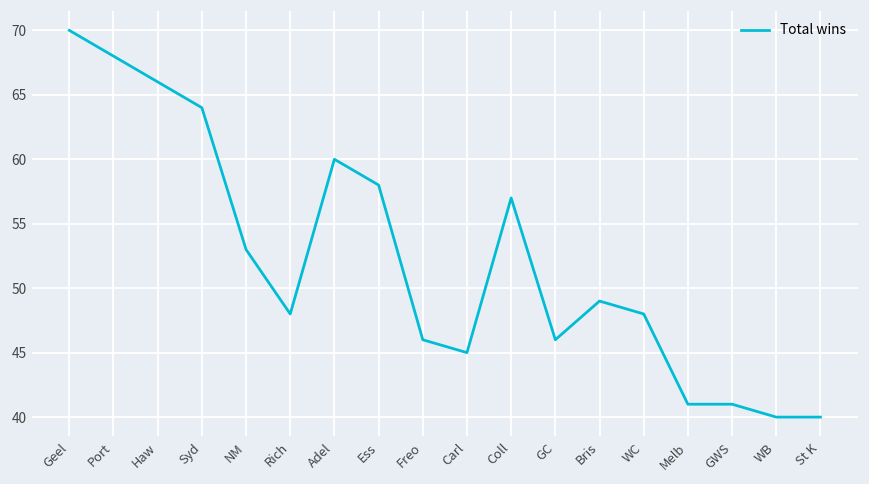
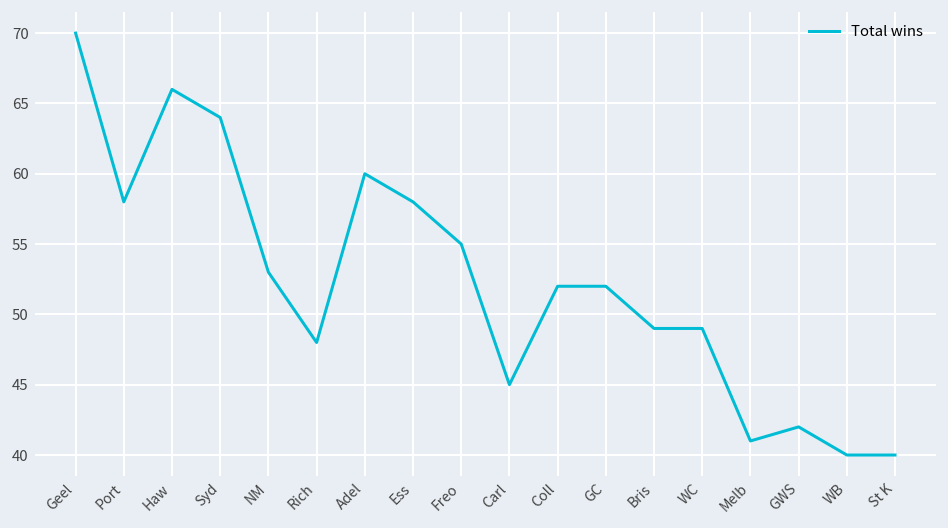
  {
    "Geel": 70,
-   "Port": 68,
+   "Port": 58,
    "Haw": 66,
    "Syd": 64,
    "NM": 53,
    "Rich": 48,
    "Adel": 60,
    "Ess": 58,
-   "Freo": 46,
+   "Freo": 55,
    "Carl": 45,
-   "Coll": 57,
-   "GC": 46,
+   "Coll": 52,
+   "GC": 52,
    "Bris": 49,
-   "WC": 48,
+   "WC": 49,
    "Melb": 41,
-   "GWS": 41,
+   "GWS": 42,
    "WB": 40,
    "St K": 40
  }
